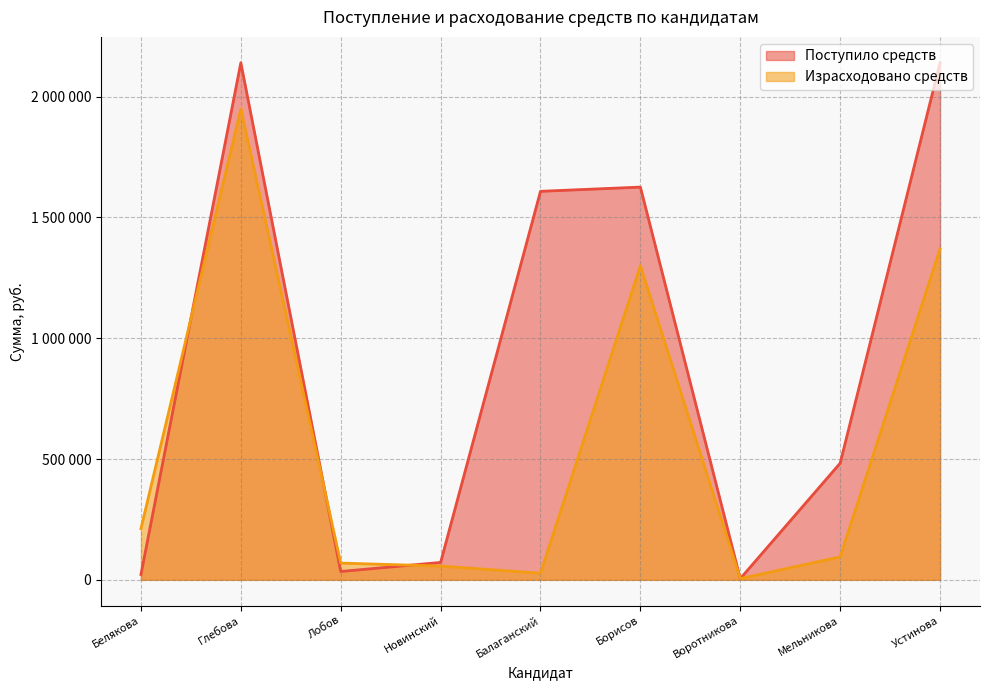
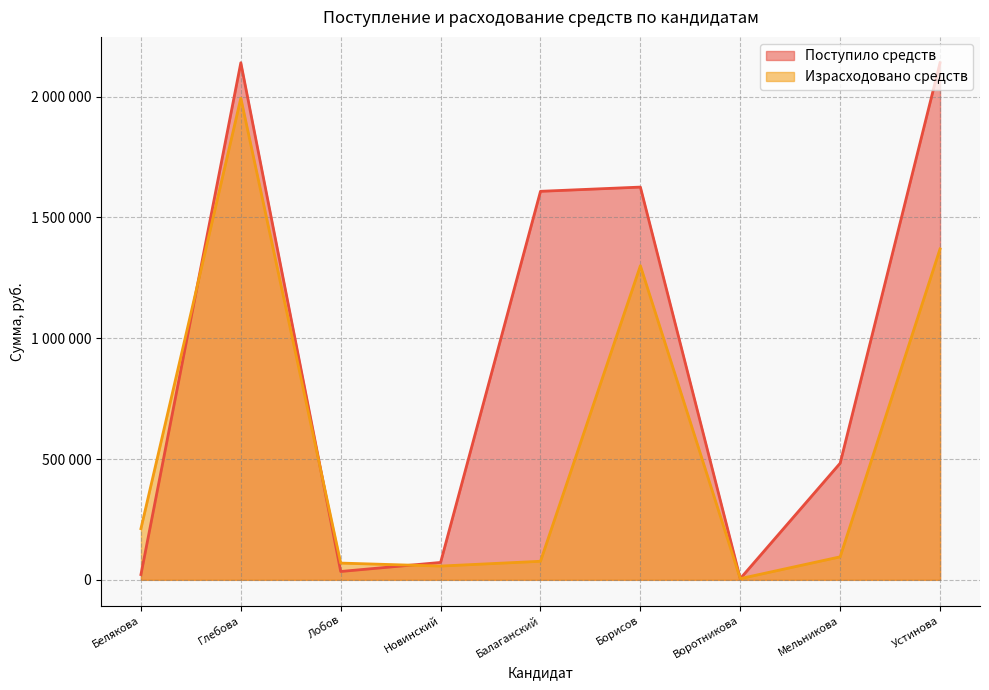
  {
    "Поступило средств": {
      "Белякова": 20000,
      "Глебова": 2140000,
      "Лобов": 30000,
      "Новинский": 70000,
      "Балаганский": 1610000,
      "Борисов": 1630000,
      "Мельникова": 480000
    },
    "Израсходовано средств": {
      "Белякова": 210000,
-     "Глебова": 1950000,
+     "Глебова": 1990000,
      "Лобов": 70000,
      "Новинский": 60000,
-     "Балаганский": 30000,
+     "Балаганский": 80000,
      "Борисов": 1300000,
      "Мельникова": 100000,
      "Устинова": 1370000
    }
  }
